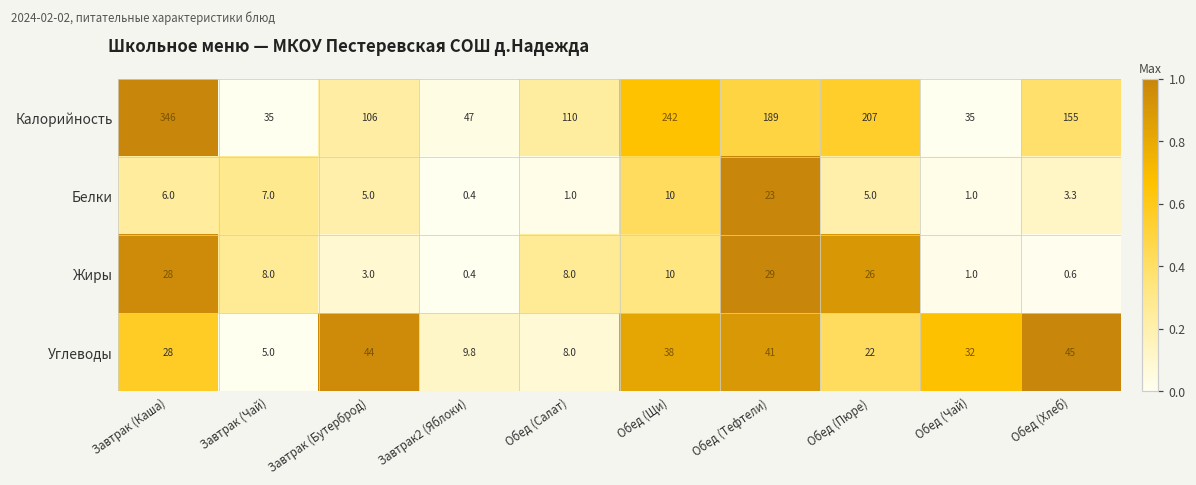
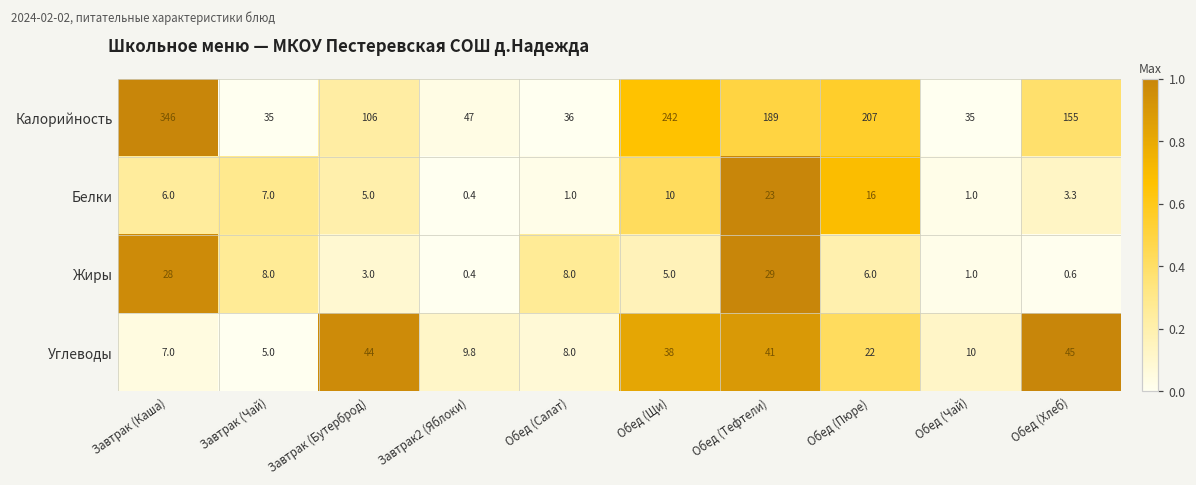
  {
    "Калорийность": {
      "Завтрак (Каша)": 346,
      "Завтрак (Чай)": 35,
      "Завтрак (Бутерброд)": 106,
      "Завтрак2 (Яблоки)": 47,
-     "Обед (Салат)": 110,
+     "Обед (Салат)": 36,
      "Обед (Щи)": 242,
      "Обед (Тефтели)": 189,
      "Обед (Пюре)": 207,
      "Обед (Чай)": 35,
      "Обед (Хлеб)": 155
    },
    "Белки": {
      "Завтрак (Каша)": 6.0,
      "Завтрак (Чай)": 7.0,
      "Завтрак (Бутерброд)": 5.0,
      "Завтрак2 (Яблоки)": 0.4,
      "Обед (Салат)": 1.0,
      "Обед (Щи)": 10,
      "Обед (Тефтели)": 23,
-     "Обед (Пюре)": 5.0,
+     "Обед (Пюре)": 16,
      "Обед (Чай)": 1.0,
      "Обед (Хлеб)": 3.3
    },
    "Жиры": {
      "Завтрак (Каша)": 28,
      "Завтрак (Чай)": 8.0,
      "Завтрак (Бутерброд)": 3.0,
      "Завтрак2 (Яблоки)": 0.4,
      "Обед (Салат)": 8.0,
-     "Обед (Щи)": 10,
+     "Обед (Щи)": 5.0,
      "Обед (Тефтели)": 29,
-     "Обед (Пюре)": 26,
+     "Обед (Пюре)": 6.0,
      "Обед (Чай)": 1.0,
      "Обед (Хлеб)": 0.6
    },
    "Углеводы": {
-     "Завтрак (Каша)": 28,
+     "Завтрак (Каша)": 7.0,
      "Завтрак (Чай)": 5.0,
      "Завтрак (Бутерброд)": 44,
      "Завтрак2 (Яблоки)": 9.8,
      "Обед (Салат)": 8.0,
      "Обед (Щи)": 38,
      "Обед (Тефтели)": 41,
      "Обед (Пюре)": 22,
-     "Обед (Чай)": 32,
+     "Обед (Чай)": 10,
      "Обед (Хлеб)": 45
    }
  }
